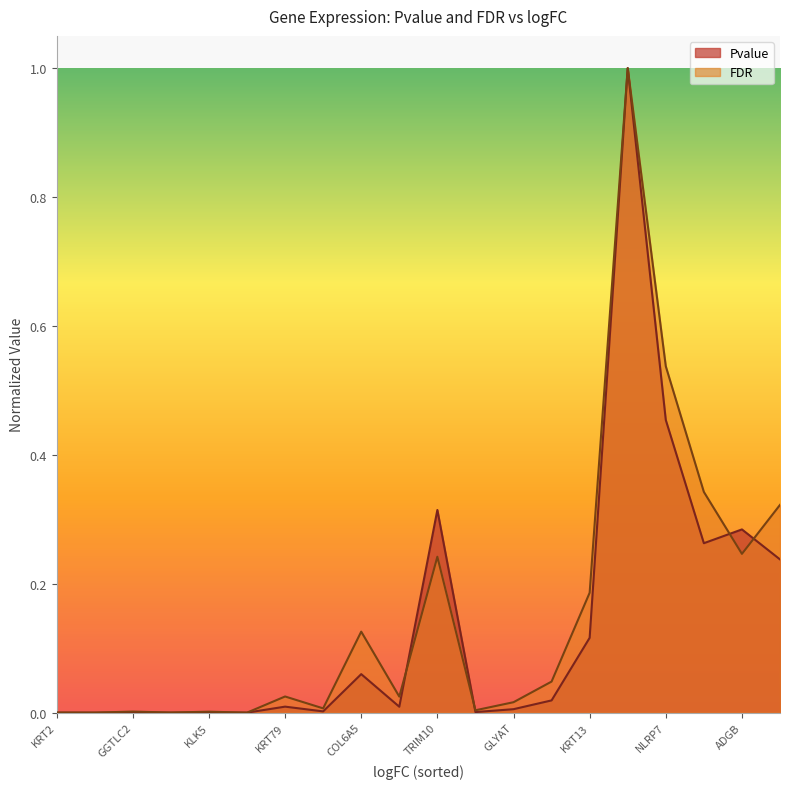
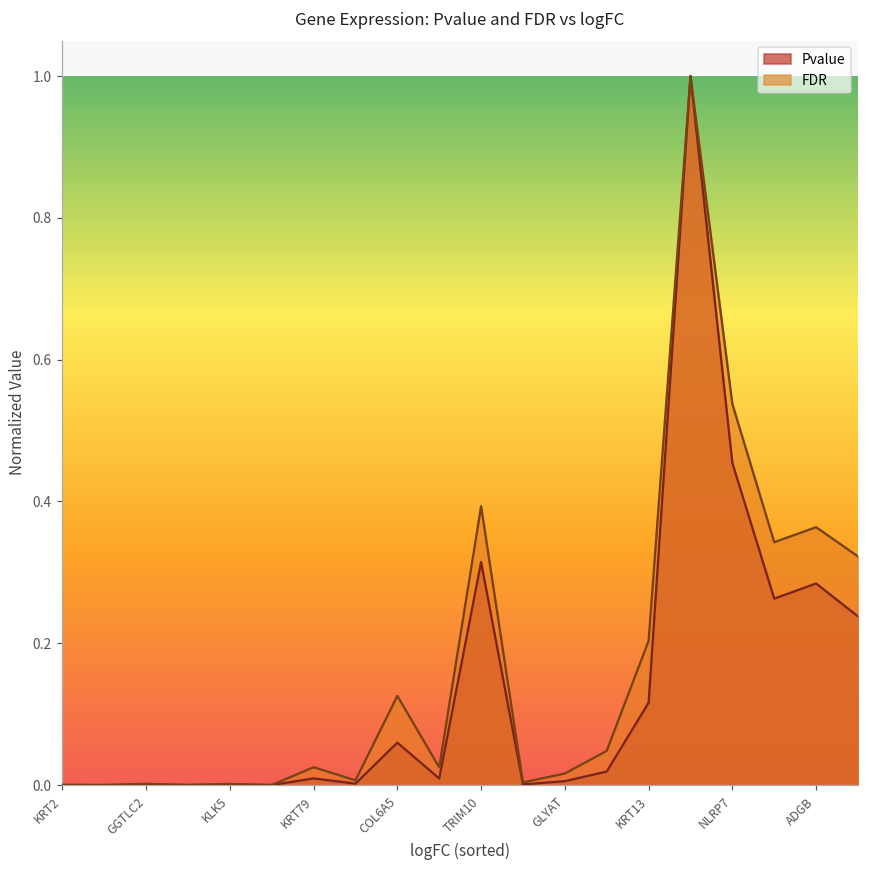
  {
    "Pvalue": {
      "KRT79": 0.01,
      "COL6A5": 0.06,
      "TRIM10": 0.31,
      "GLYAT": 0.01,
      "KRT13": 0.12,
      "NLRP7": 0.45,
      "ADGB": 0.28
    },
    "FDR": {
      "KRT79": 0.03,
      "COL6A5": 0.13,
-     "TRIM10": 0.24,
+     "TRIM10": 0.39,
      "GLYAT": 0.02,
-     "KRT13": 0.19,
+     "KRT13": 0.20,
      "NLRP7": 0.54,
-     "ADGB": 0.25
+     "ADGB": 0.36
    }
  }
